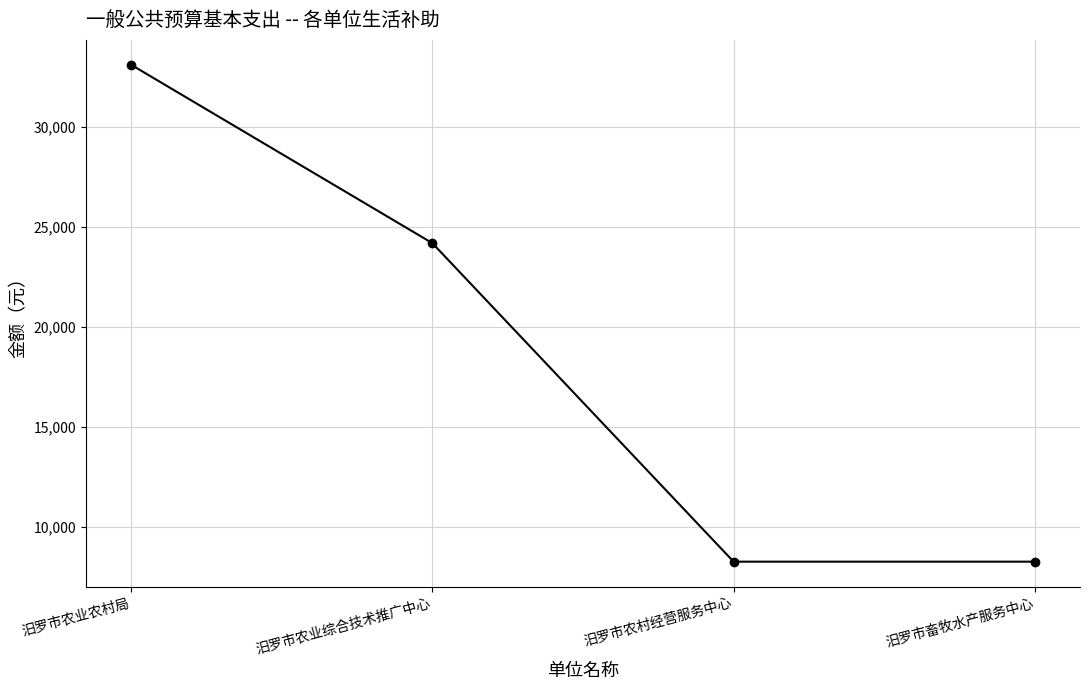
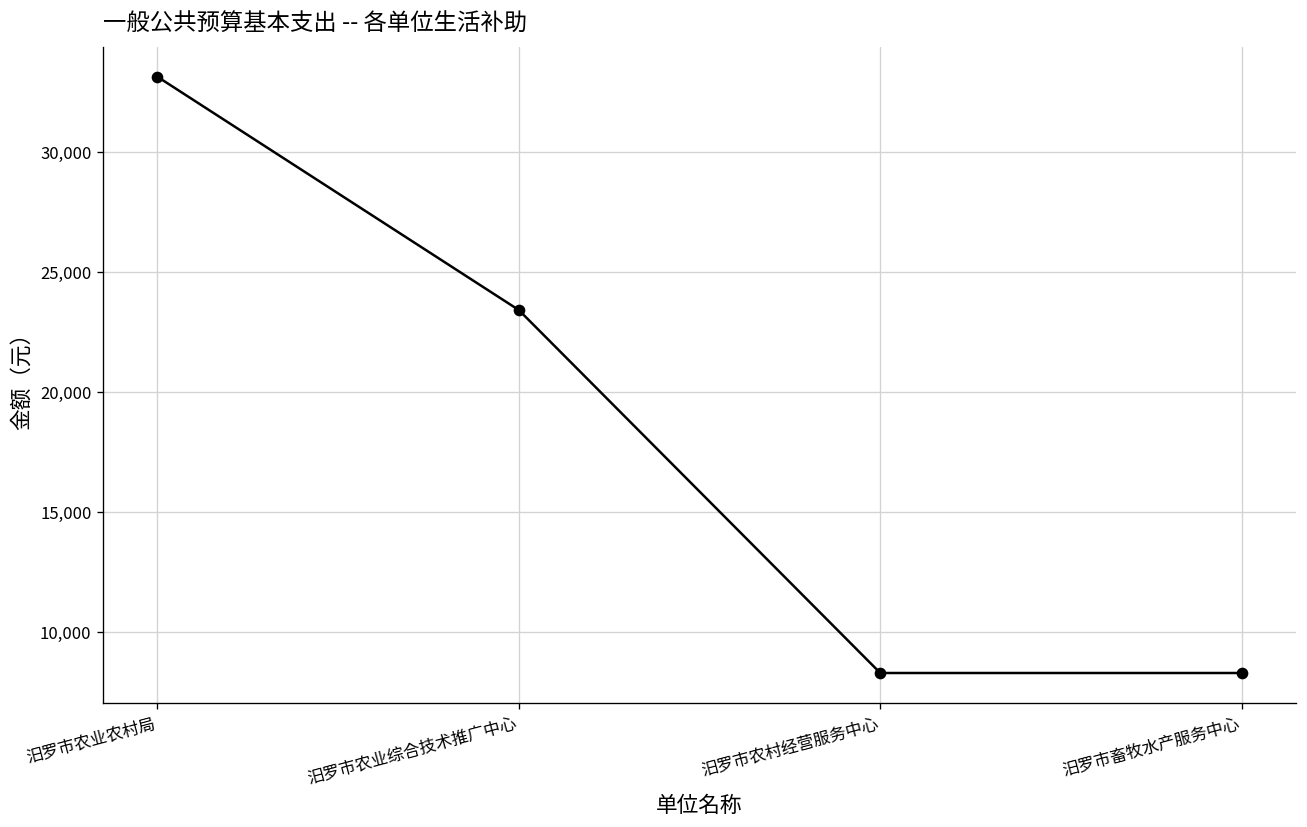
  {
    "汨罗市农业农村局": "33,100",
-   "汨罗市农业综合技术推广中心": "24,200",
+   "汨罗市农业综合技术推广中心": "23,400",
    "汨罗市农村经营服务中心": "8,300",
    "汨罗市畜牧水产服务中心": "8,300"
  }
